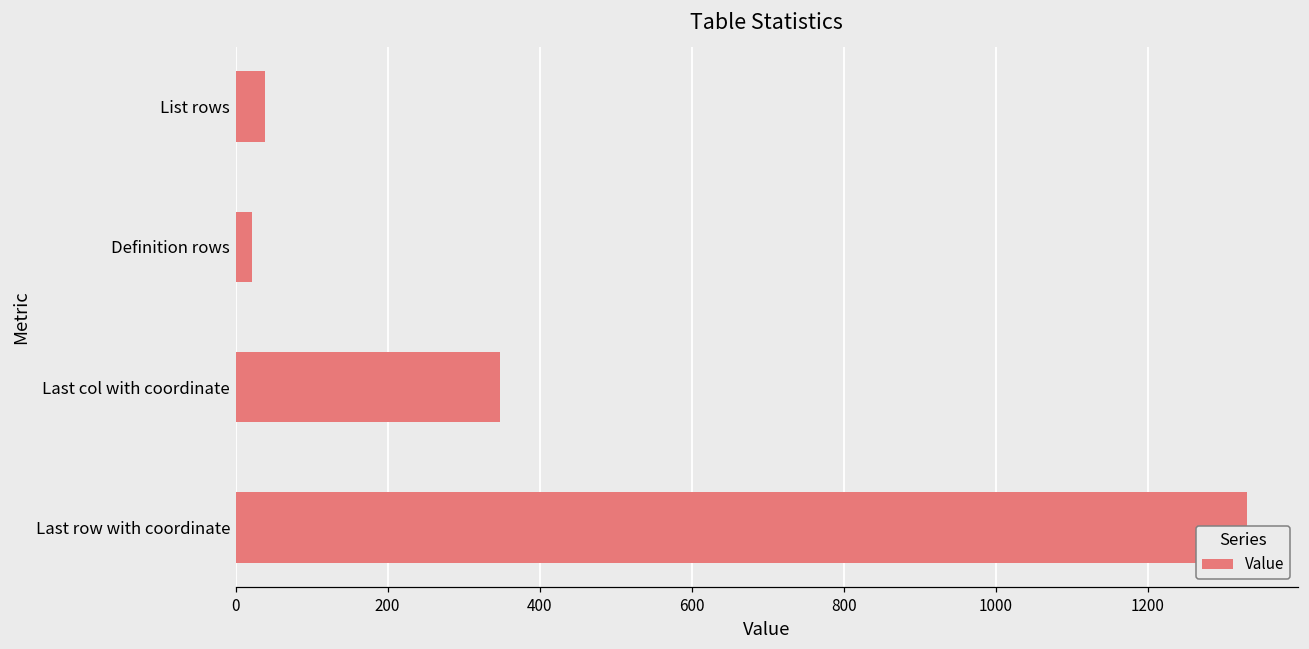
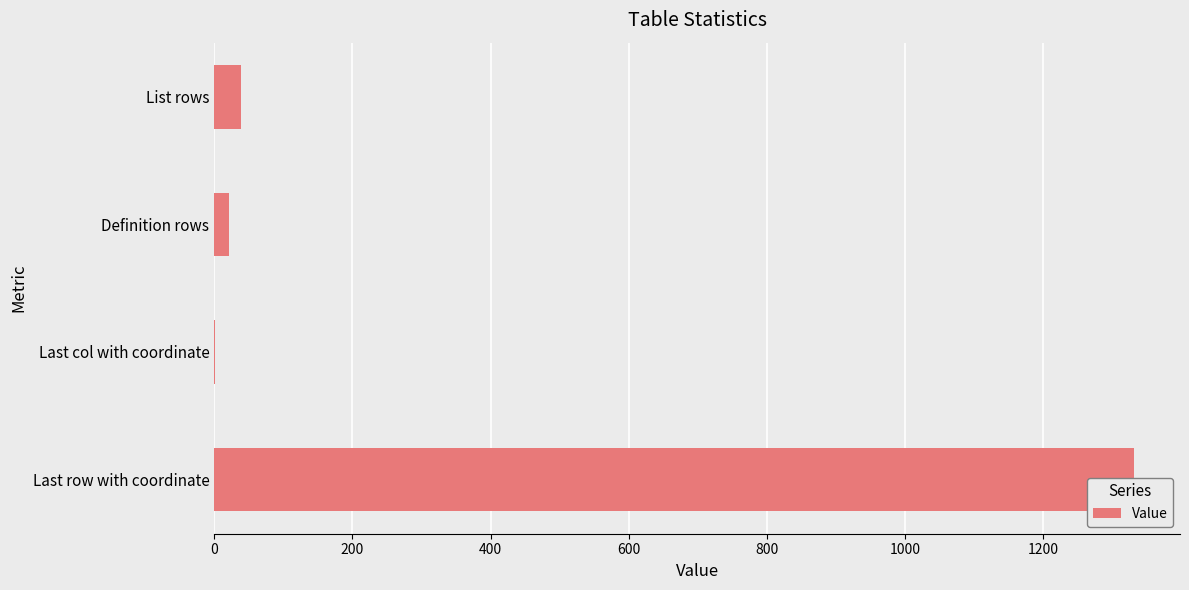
  {
    "List rows": 40,
    "Definition rows": 20,
-   "Last col with coordinate": 350
+   "Last col with coordinate": 0
  }
